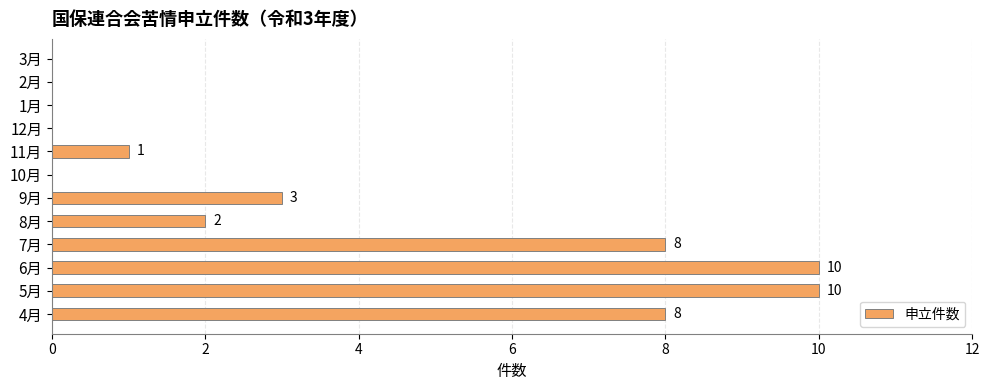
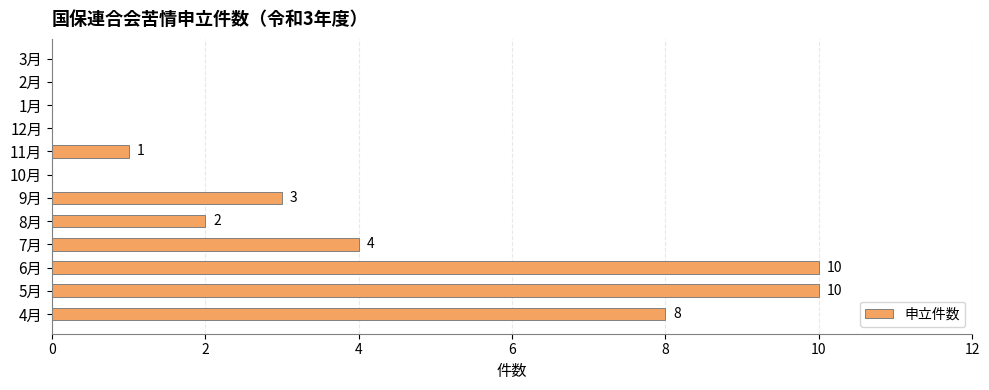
  {
    "11月": 1,
    "9月": 3,
    "8月": 2,
-   "7月": 8,
+   "7月": 4,
    "6月": 10,
    "5月": 10,
    "4月": 8
  }
